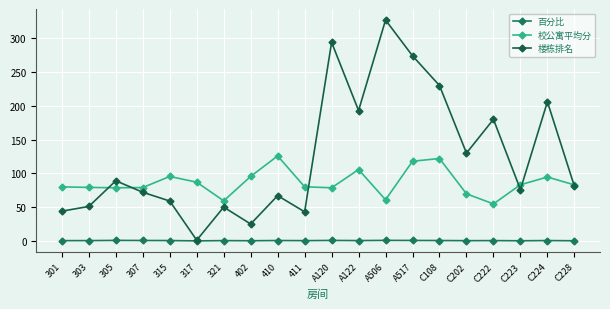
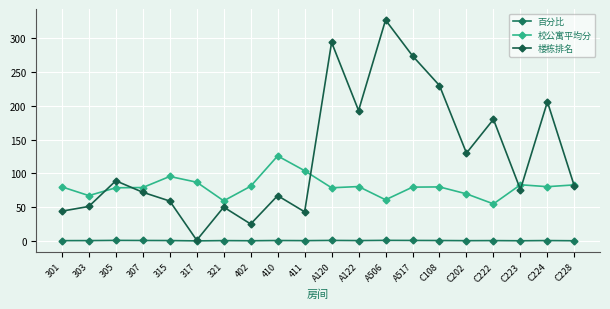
  {
    "校公寓平均分": {
      "301": 80,
-     "303": 80,
+     "303": 70,
      "305": 80,
      "307": 80,
      "315": 100,
      "317": 90,
      "321": 60,
-     "402": 100,
+     "402": 80,
      "410": 130,
-     "411": 80,
+     "411": 100,
      "A120": 80,
-     "A122": 110,
+     "A122": 80,
      "A506": 60,
-     "A517": 120,
-     "C108": 120,
+     "A517": 80,
+     "C108": 80,
      "C202": 70,
      "C222": 50,
      "C223": 80,
-     "C224": 90
+     "C224": 80
    }
  }
